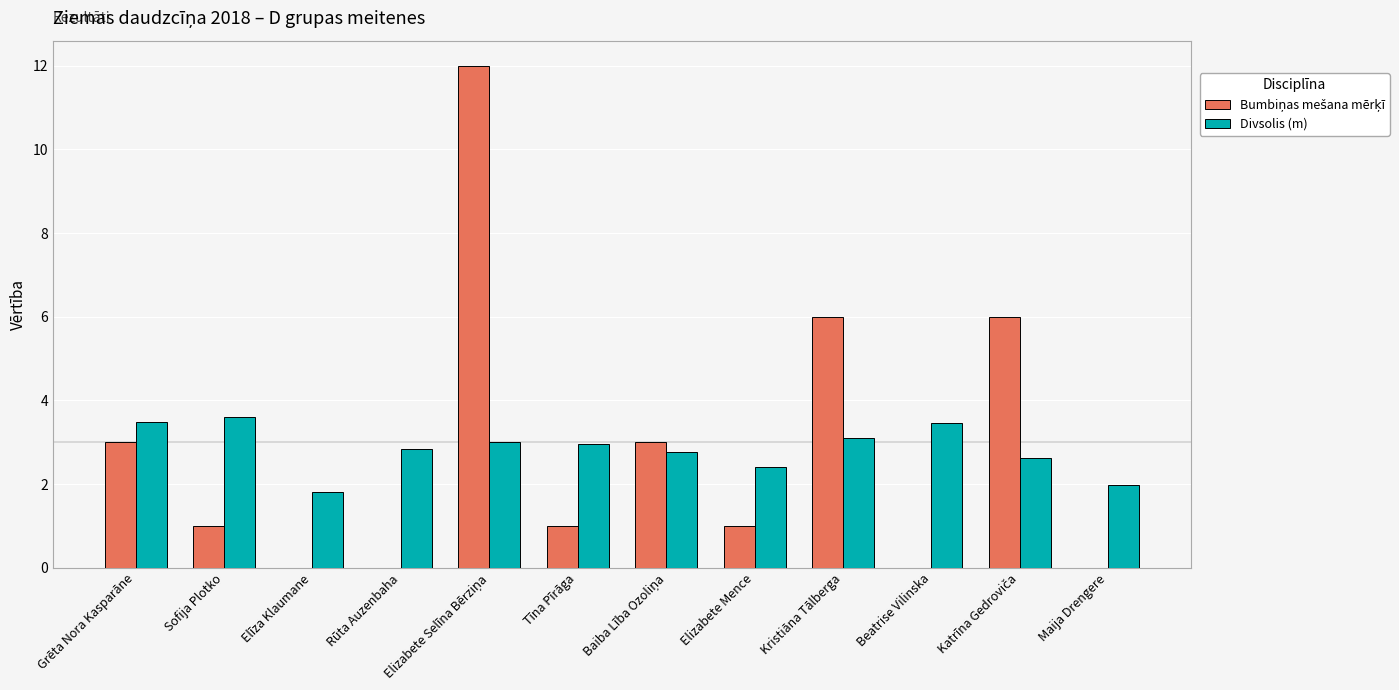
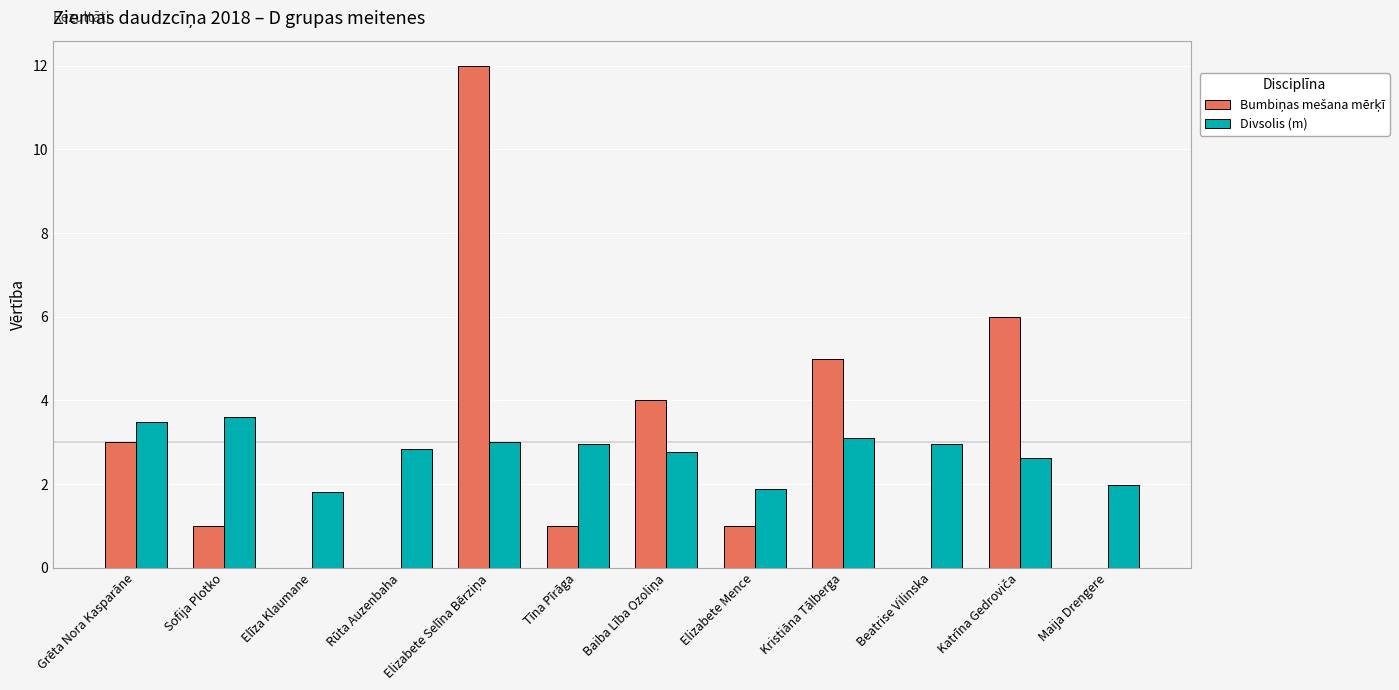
  {
    "Bumbiņas mešana mērķī": {
      "Grēta Nora Kasparāne": 3,
      "Sofija Plotko": 1,
      "Elīza Klaumane": 0,
      "Rūta Auzenbaha": 0,
      "Elizabete Selīna Bērziņa": 12,
      "Tīna Pīrāga": 1,
-     "Baiba Lība Ozoliņa": 3,
+     "Baiba Lība Ozoliņa": 4,
      "Elizabete Mence": 1,
-     "Kristiāna Tālberga": 6,
+     "Kristiāna Tālberga": 5,
      "Beatrise Vilinska": 0,
      "Katrīna Gedroviča": 6,
      "Maija Drengere": 0
    },
    "Divsolis (m)": {
      "Grēta Nora Kasparāne": 3.5,
      "Sofija Plotko": 3.6,
      "Elīza Klaumane": 1.8,
      "Rūta Auzenbaha": 2.9,
      "Elizabete Selīna Bērziņa": 3.0,
      "Tīna Pīrāga": 3.0,
      "Baiba Lība Ozoliņa": 2.8,
-     "Elizabete Mence": 2.4,
+     "Elizabete Mence": 1.9,
      "Kristiāna Tālberga": 3.1,
-     "Beatrise Vilinska": 3.5,
+     "Beatrise Vilinska": 3.0,
      "Katrīna Gedroviča": 2.6,
      "Maija Drengere": 2.0
    }
  }
